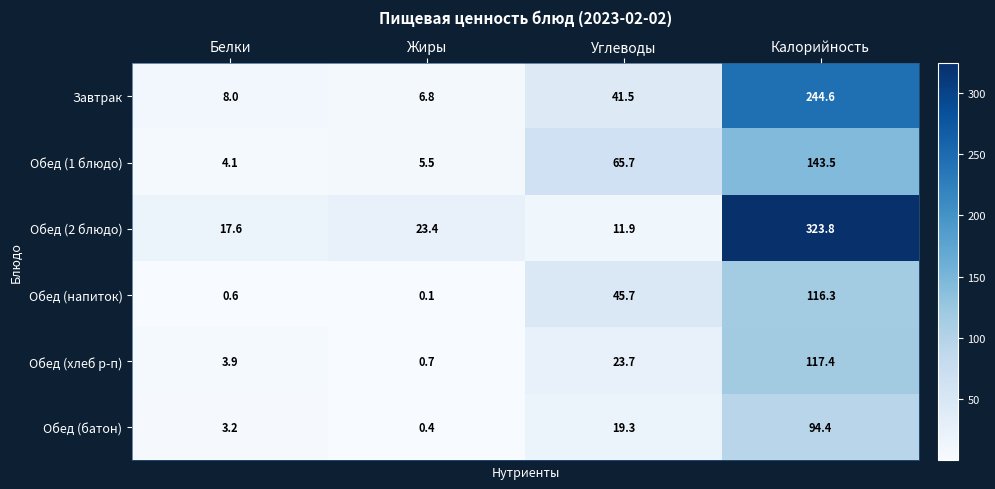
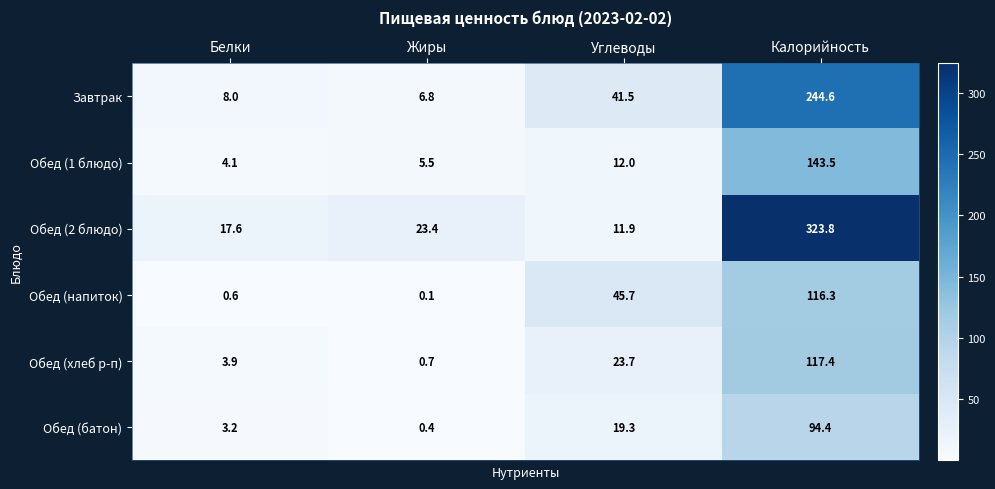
  {
    "Завтрак": {
      "Белки": 8.0,
      "Жиры": 6.8,
      "Углеводы": 41.5,
      "Калорийность": 244.6
    },
    "Обед (1 блюдо)": {
      "Белки": 4.1,
      "Жиры": 5.5,
-     "Углеводы": 65.7,
+     "Углеводы": 12.0,
      "Калорийность": 143.5
    },
    "Обед (2 блюдо)": {
      "Белки": 17.6,
      "Жиры": 23.4,
      "Углеводы": 11.9,
      "Калорийность": 323.8
    },
    "Обед (напиток)": {
      "Белки": 0.6,
      "Жиры": 0.1,
      "Углеводы": 45.7,
      "Калорийность": 116.3
    },
    "Обед (хлеб р-п)": {
      "Белки": 3.9,
      "Жиры": 0.7,
      "Углеводы": 23.7,
      "Калорийность": 117.4
    },
    "Обед (батон)": {
      "Белки": 3.2,
      "Жиры": 0.4,
      "Углеводы": 19.3,
      "Калорийность": 94.4
    }
  }
